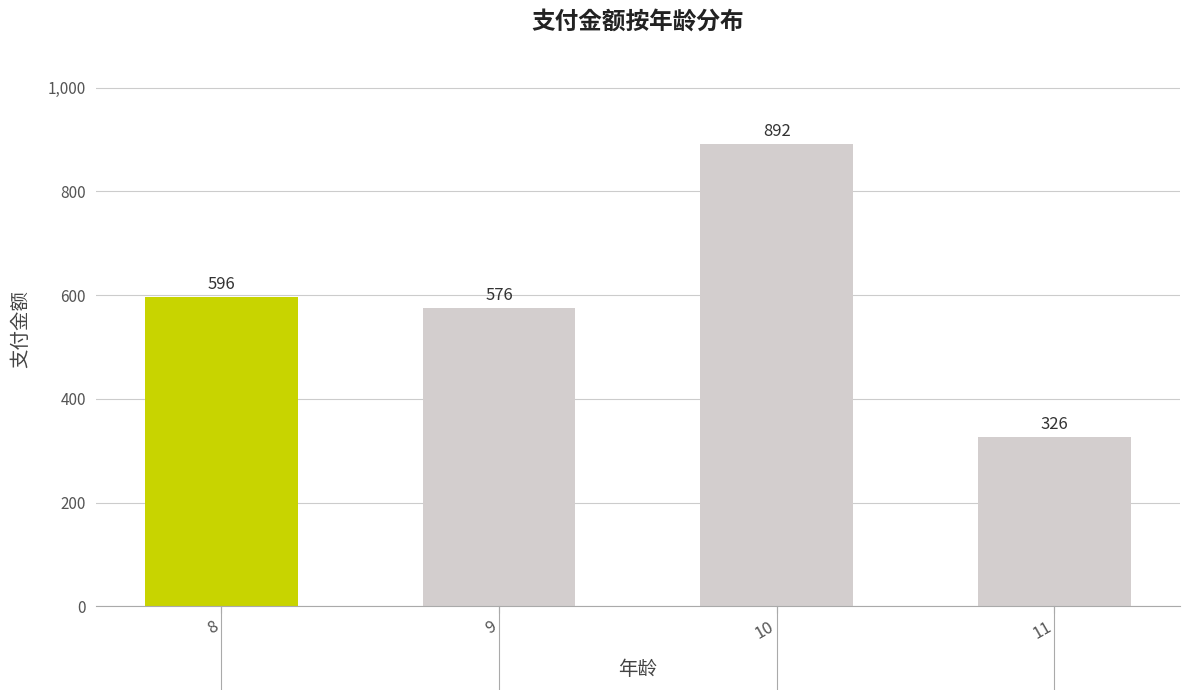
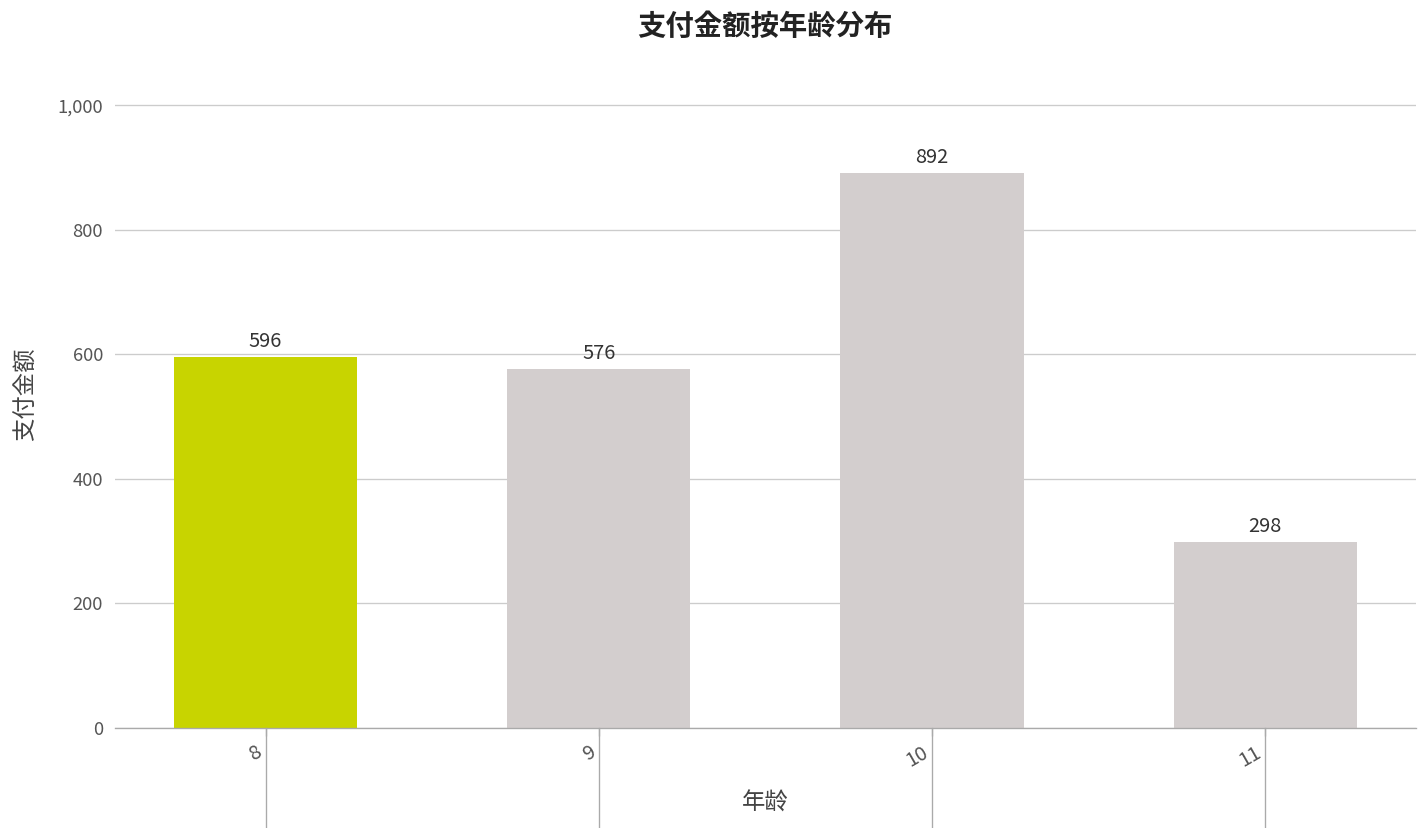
  {
    "8": 596,
    "9": 576,
    "10": 892,
-   "11": 326
+   "11": 298
  }
